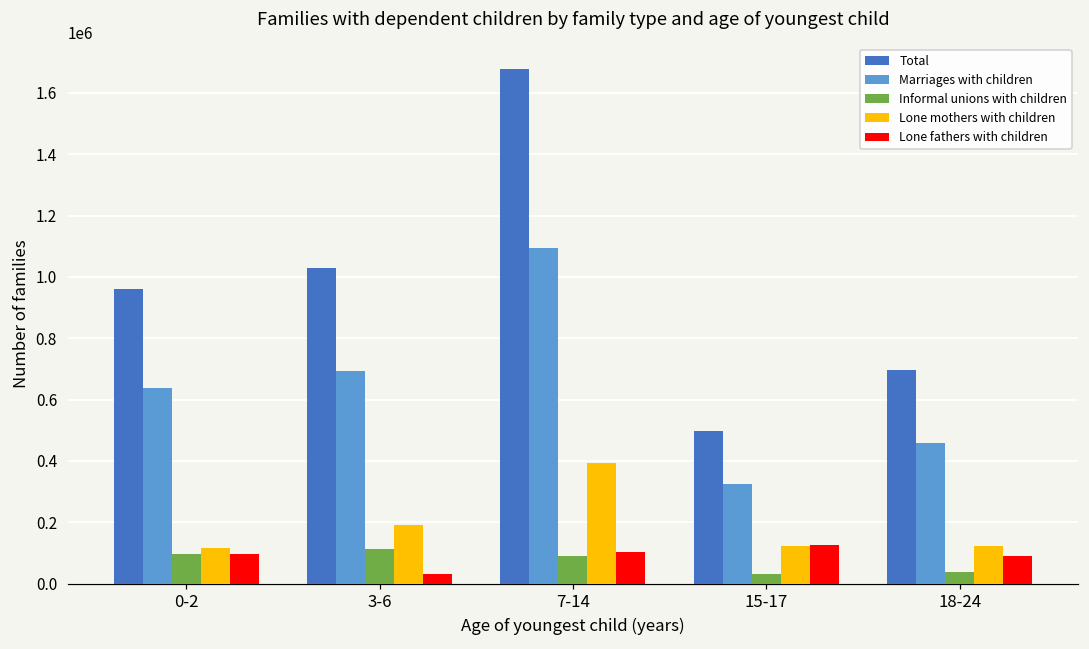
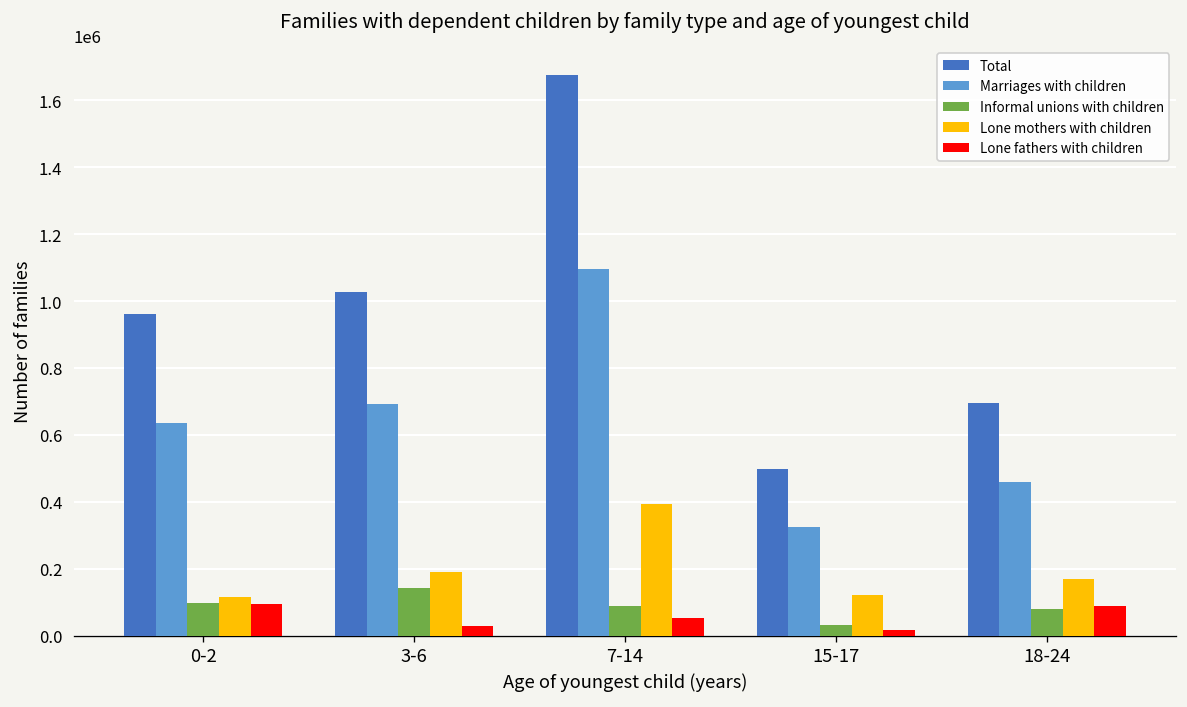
  {
    "Informal unions with children": {
      "0-2": 100000,
-     "3-6": 110000,
+     "3-6": 140000,
      "7-14": 90000,
      "15-17": 30000,
-     "18-24": 40000
+     "18-24": 80000
    },
    "Lone mothers with children": {
      "0-2": 110000,
      "3-6": 190000,
      "7-14": 390000,
      "15-17": 120000,
-     "18-24": 120000
+     "18-24": 170000
    },
    "Lone fathers with children": {
      "0-2": 90000,
      "3-6": 30000,
-     "7-14": 100000,
-     "15-17": 120000,
+     "7-14": 50000,
+     "15-17": 20000,
      "18-24": 90000
    }
  }
